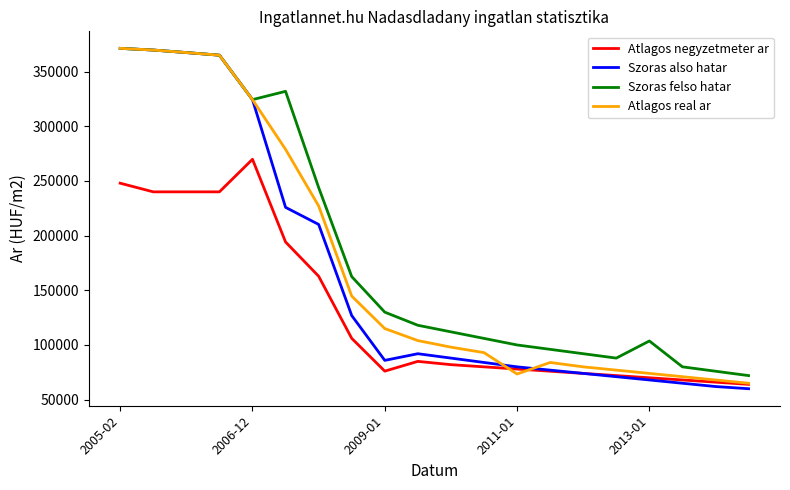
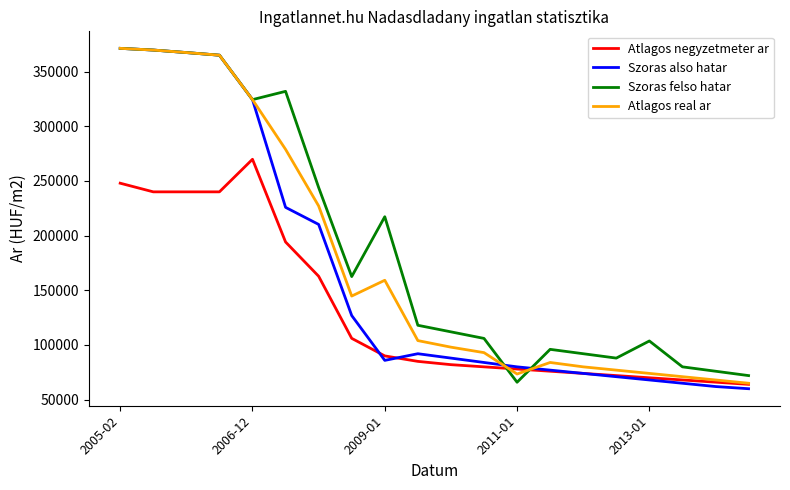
  {
    "Atlagos negyzetmeter ar": {
      "2005-02": 248000,
      "2006-12": 270000,
-     "2009-01": 76000
+     "2009-01": 90000
    },
    "Szoras also hatar": {
      "2009-01": 86000
    },
    "Szoras felso hatar": {
-     "2009-01": 130000,
-     "2011-01": 100000,
+     "2009-01": 217000,
+     "2011-01": 66000,
      "2013-01": 104000
    },
    "Atlagos real ar": {
-     "2009-01": 115000,
+     "2009-01": 159000,
      "2011-01": 73000,
      "2013-01": 74000
    }
  }
